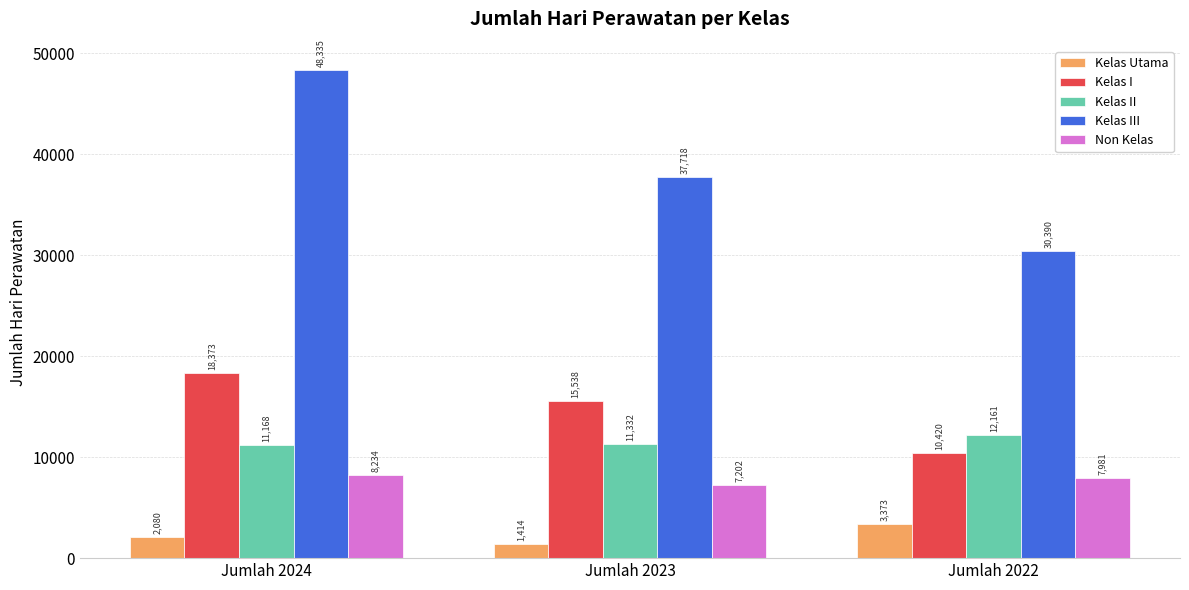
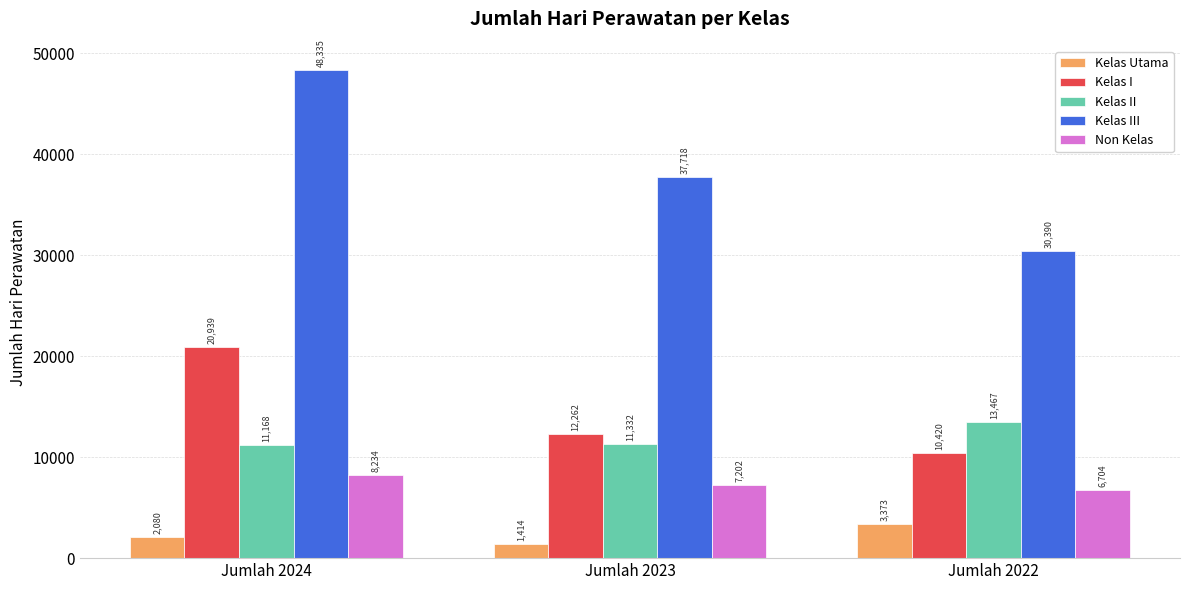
  {
    "Kelas Utama": {
      "Jumlah 2024": "2,080",
      "Jumlah 2023": "1,414",
      "Jumlah 2022": "3,373"
    },
    "Kelas I": {
-     "Jumlah 2024": "18,373",
-     "Jumlah 2023": "15,538",
+     "Jumlah 2024": "20,939",
+     "Jumlah 2023": "12,262",
      "Jumlah 2022": "10,420"
    },
    "Kelas II": {
      "Jumlah 2024": "11,168",
      "Jumlah 2023": "11,332",
-     "Jumlah 2022": "12,161"
+     "Jumlah 2022": "13,467"
    },
    "Kelas III": {
      "Jumlah 2024": "48,335",
      "Jumlah 2023": "37,718",
      "Jumlah 2022": "30,390"
    },
    "Non Kelas": {
      "Jumlah 2024": "8,234",
      "Jumlah 2023": "7,202",
-     "Jumlah 2022": "7,981"
+     "Jumlah 2022": "6,704"
    }
  }
